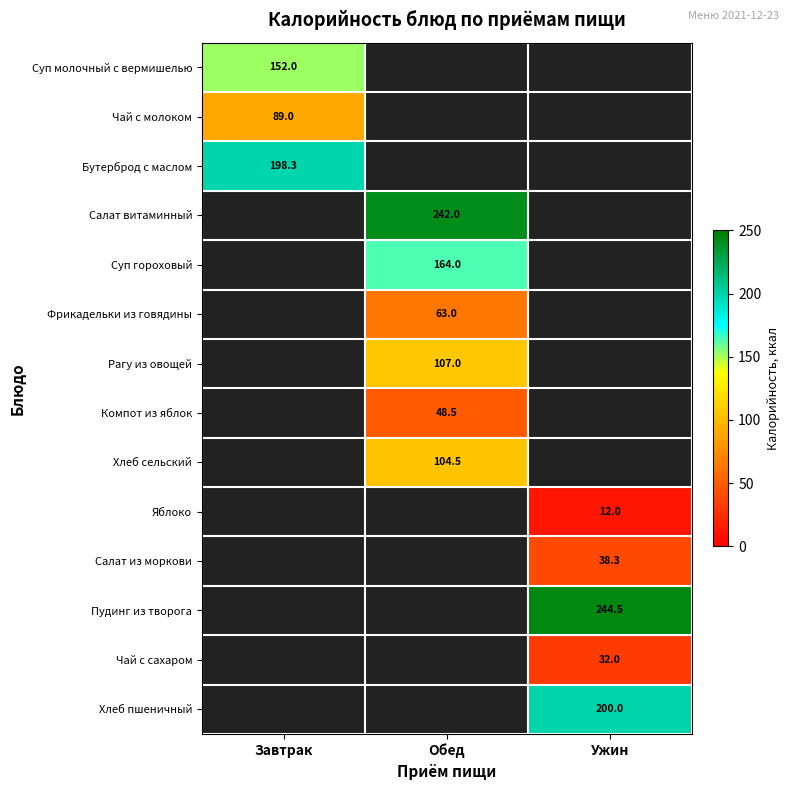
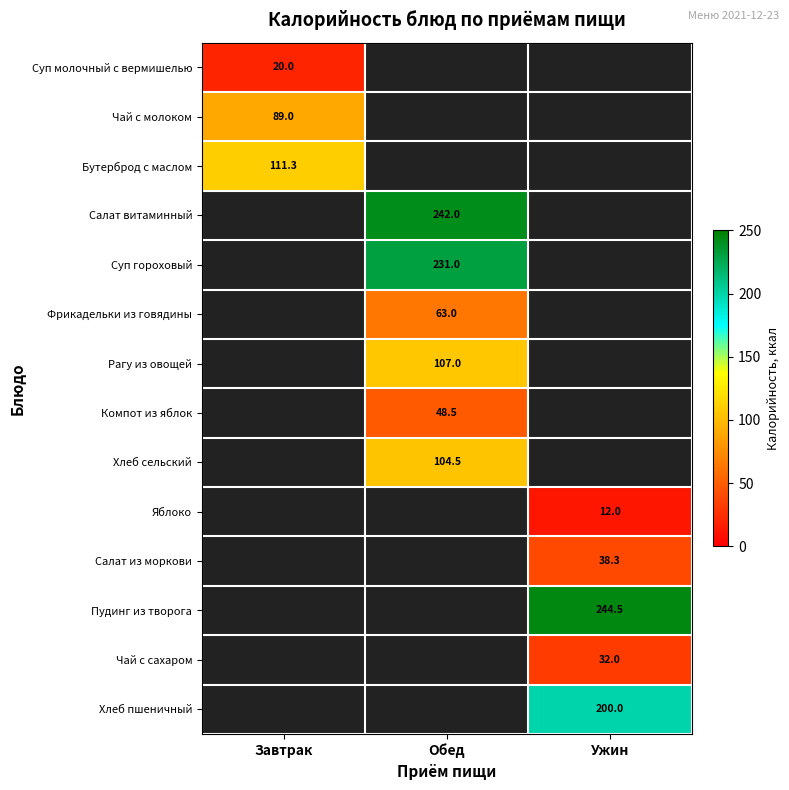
  {
    "Суп молочный с вермишелью": {
-     "Завтрак": 152.0
+     "Завтрак": 20.0
    },
    "Чай с молоком": {
      "Завтрак": 89.0
    },
    "Бутерброд с маслом": {
-     "Завтрак": 198.3
+     "Завтрак": 111.3
    },
    "Салат витаминный": {
      "Обед": 242.0
    },
    "Суп гороховый": {
-     "Обед": 164.0
+     "Обед": 231.0
    },
    "Фрикадельки из говядины": {
      "Обед": 63.0
    },
    "Рагу из овощей": {
      "Обед": 107.0
    },
    "Компот из яблок": {
      "Обед": 48.5
    },
    "Хлеб сельский": {
      "Обед": 104.5
    },
    "Яблоко": {
      "Ужин": 12.0
    },
    "Салат из моркови": {
      "Ужин": 38.3
    },
    "Пудинг из творога": {
      "Ужин": 244.5
    },
    "Чай с сахаром": {
      "Ужин": 32.0
    },
    "Хлеб пшеничный": {
      "Ужин": 200.0
    }
  }
